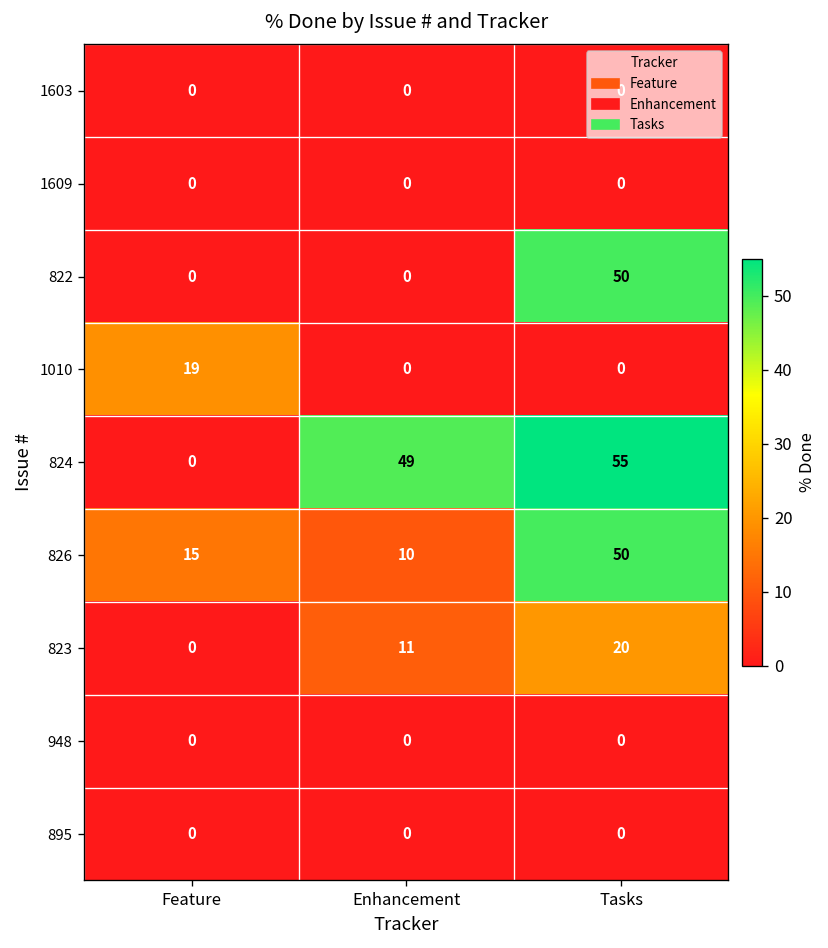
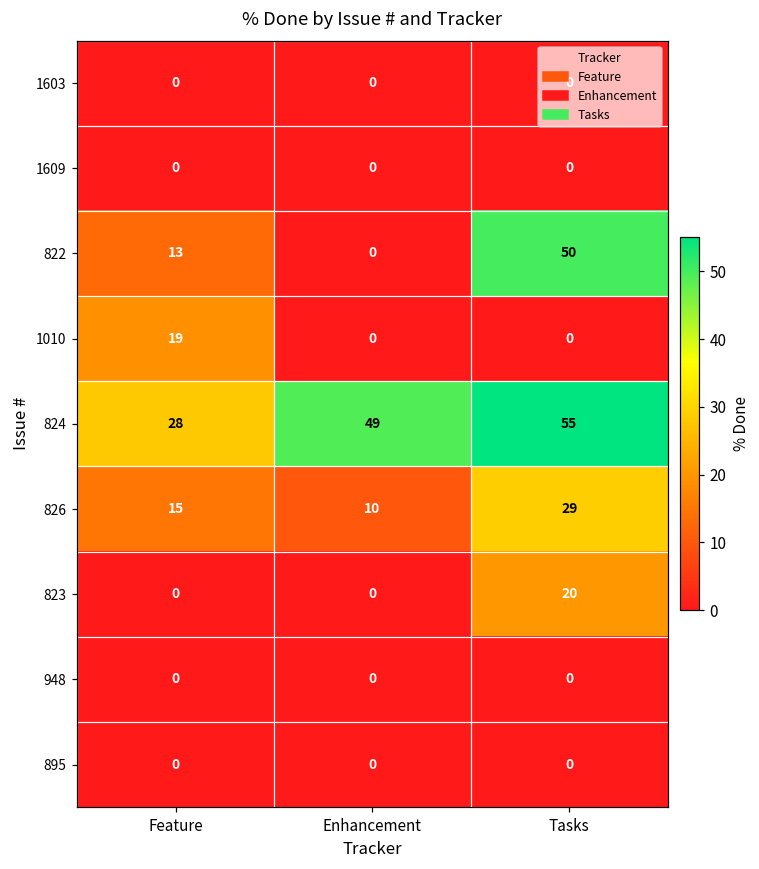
  {
    "1603": {
      "Feature": 0,
      "Enhancement": 0
    },
    "1609": {
      "Feature": 0,
      "Enhancement": 0,
      "Tasks": 0
    },
    "822": {
-     "Feature": 0,
+     "Feature": 13,
      "Enhancement": 0,
      "Tasks": 50
    },
    "1010": {
      "Feature": 19,
      "Enhancement": 0,
      "Tasks": 0
    },
    "824": {
-     "Feature": 0,
+     "Feature": 28,
      "Enhancement": 49,
      "Tasks": 55
    },
    "826": {
      "Feature": 15,
      "Enhancement": 10,
-     "Tasks": 50
+     "Tasks": 29
    },
    "823": {
      "Feature": 0,
-     "Enhancement": 11,
+     "Enhancement": 0,
      "Tasks": 20
    },
    "948": {
      "Feature": 0,
      "Enhancement": 0,
      "Tasks": 0
    },
    "895": {
      "Feature": 0,
      "Enhancement": 0,
      "Tasks": 0
    }
  }
